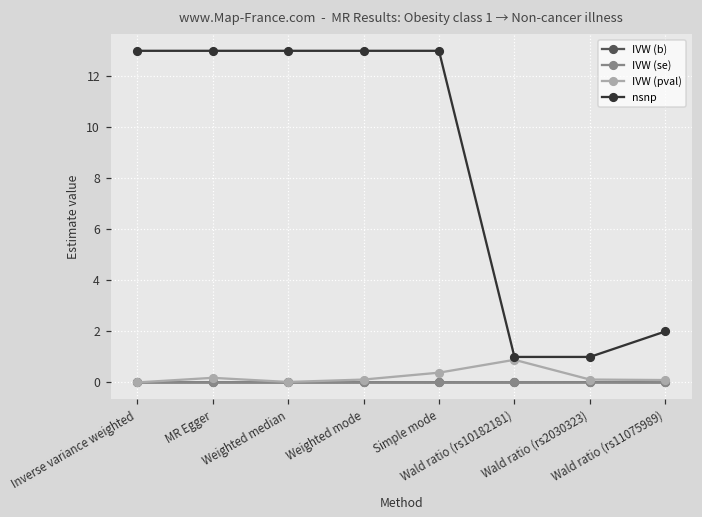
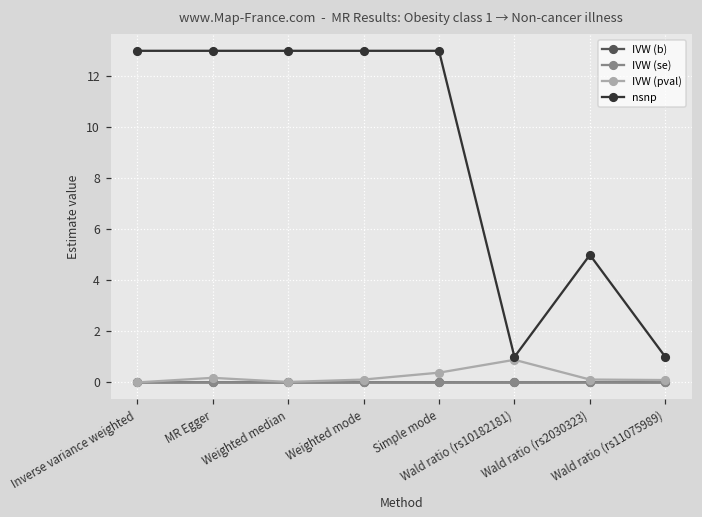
  {
    "nsnp": {
      "Inverse variance weighted": 13,
      "MR Egger": 13,
      "Weighted median": 13,
      "Weighted mode": 13,
      "Simple mode": 13,
      "Wald ratio (rs10182181)": 1,
-     "Wald ratio (rs2030323)": 1,
-     "Wald ratio (rs11075989)": 2
+     "Wald ratio (rs2030323)": 5,
+     "Wald ratio (rs11075989)": 1
    }
  }
